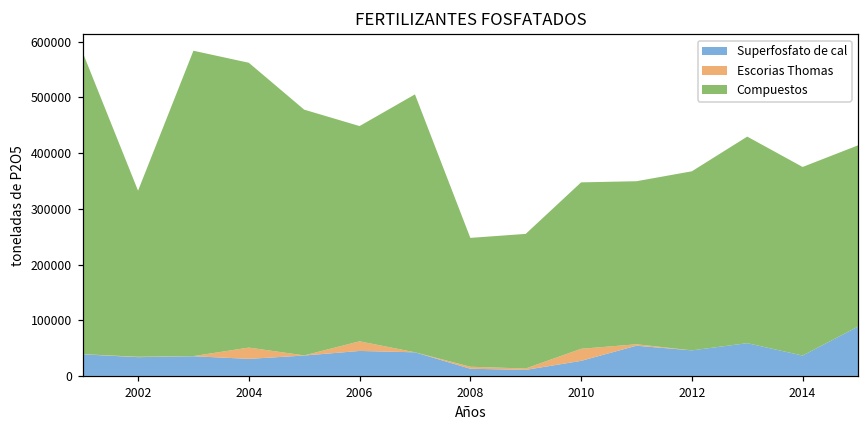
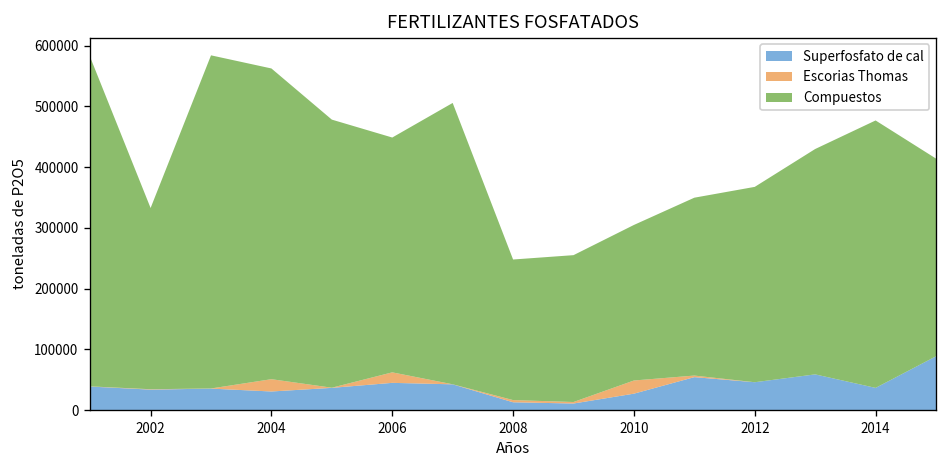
  {
    "Superfosfato de cal": {
      "2004": 30000,
      "2006": 40000,
      "2010": 30000
    },
    "Escorias Thomas": {
      "2004": 20000,
      "2006": 20000,
      "2010": 20000
    },
    "Compuestos": {
      "2002": 300000,
      "2004": 510000,
      "2006": 390000,
      "2008": 230000,
-     "2010": 300000,
+     "2010": 260000,
      "2012": 320000,
-     "2014": 340000
+     "2014": 440000
    }
  }
